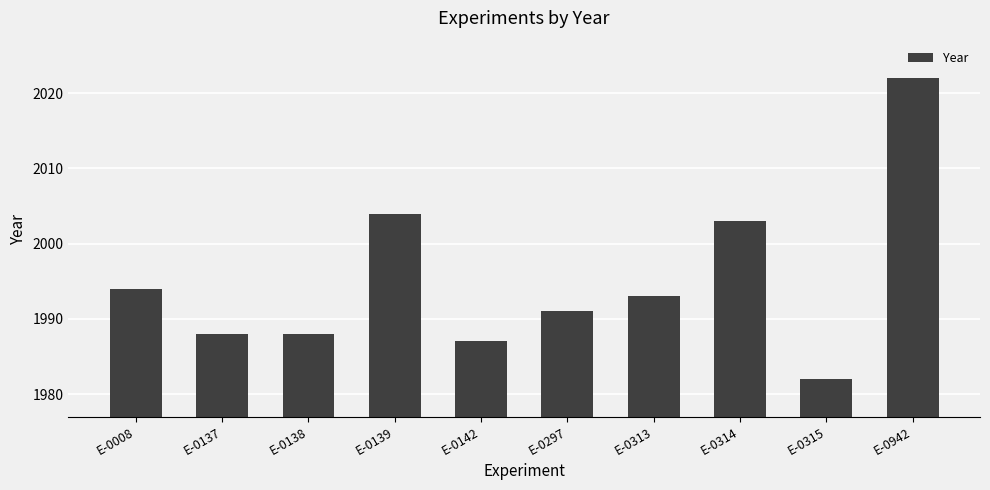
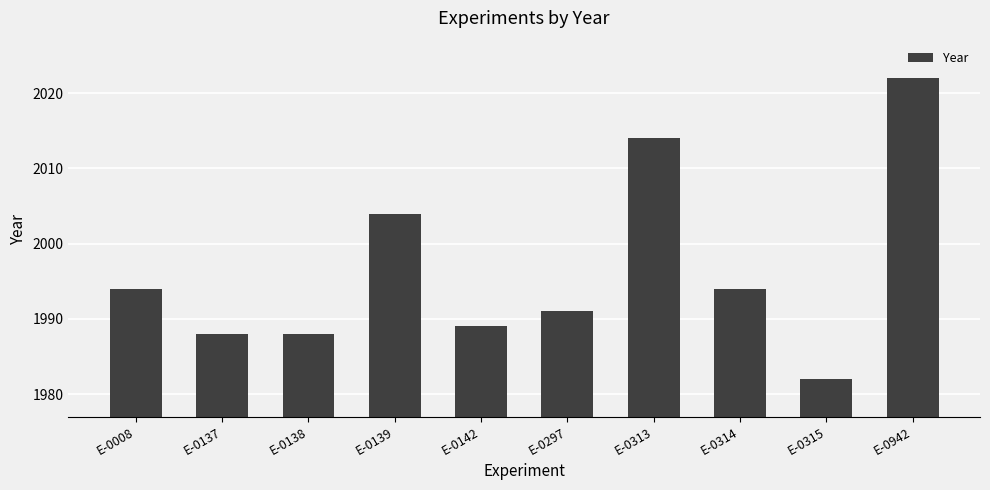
  {
    "E-0008": 1994,
    "E-0137": 1988,
    "E-0138": 1988,
    "E-0139": 2004,
-   "E-0142": 1987,
+   "E-0142": 1989,
    "E-0297": 1991,
-   "E-0313": 1993,
-   "E-0314": 2003,
+   "E-0313": 2014,
+   "E-0314": 1994,
    "E-0315": 1982,
    "E-0942": 2022
  }
